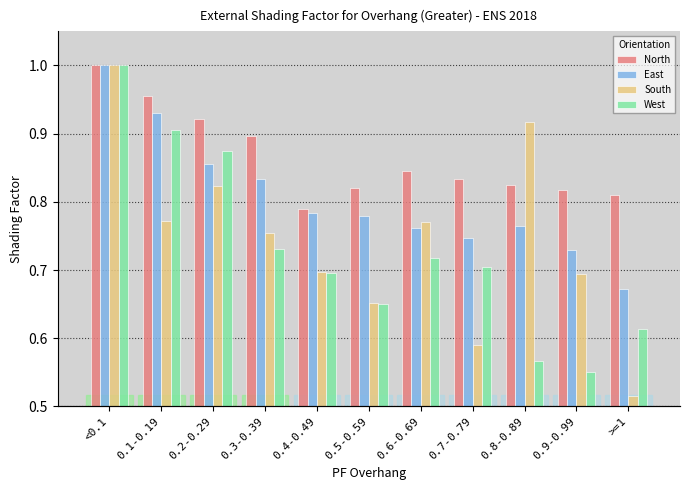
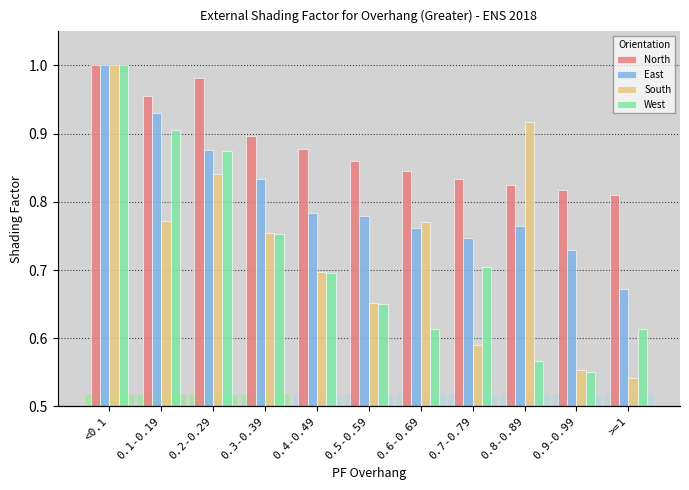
  {
    "North": {
      "<0.1": 1.00,
      "0.1-0.19": 0.96,
-     "0.2-0.29": 0.92,
+     "0.2-0.29": 0.98,
      "0.3-0.39": 0.90,
-     "0.4-0.49": 0.79,
-     "0.5-0.59": 0.82,
+     "0.4-0.49": 0.88,
+     "0.5-0.59": 0.86,
      "0.6-0.69": 0.85,
      "0.7-0.79": 0.83,
      "0.8-0.89": 0.83,
      "0.9-0.99": 0.82,
      ">=1": 0.81
    },
    "East": {
      "<0.1": 1.00,
      "0.1-0.19": 0.93,
-     "0.2-0.29": 0.86,
+     "0.2-0.29": 0.88,
      "0.3-0.39": 0.83,
      "0.4-0.49": 0.78,
      "0.5-0.59": 0.78,
      "0.6-0.69": 0.76,
      "0.7-0.79": 0.75,
      "0.8-0.89": 0.77,
      "0.9-0.99": 0.73,
      ">=1": 0.67
    },
    "South": {
      "<0.1": 1.00,
      "0.1-0.19": 0.77,
-     "0.2-0.29": 0.82,
+     "0.2-0.29": 0.84,
      "0.3-0.39": 0.76,
      "0.4-0.49": 0.70,
      "0.5-0.59": 0.65,
      "0.6-0.69": 0.77,
      "0.7-0.79": 0.59,
      "0.8-0.89": 0.92,
-     "0.9-0.99": 0.69,
-     ">=1": 0.52
+     "0.9-0.99": 0.55,
+     ">=1": 0.54
    },
    "West": {
      "<0.1": 1.00,
      "0.1-0.19": 0.91,
      "0.2-0.29": 0.88,
-     "0.3-0.39": 0.73,
+     "0.3-0.39": 0.75,
      "0.4-0.49": 0.70,
      "0.5-0.59": 0.65,
-     "0.6-0.69": 0.72,
+     "0.6-0.69": 0.61,
      "0.7-0.79": 0.71,
      "0.8-0.89": 0.57,
      "0.9-0.99": 0.55,
      ">=1": 0.61
    }
  }
